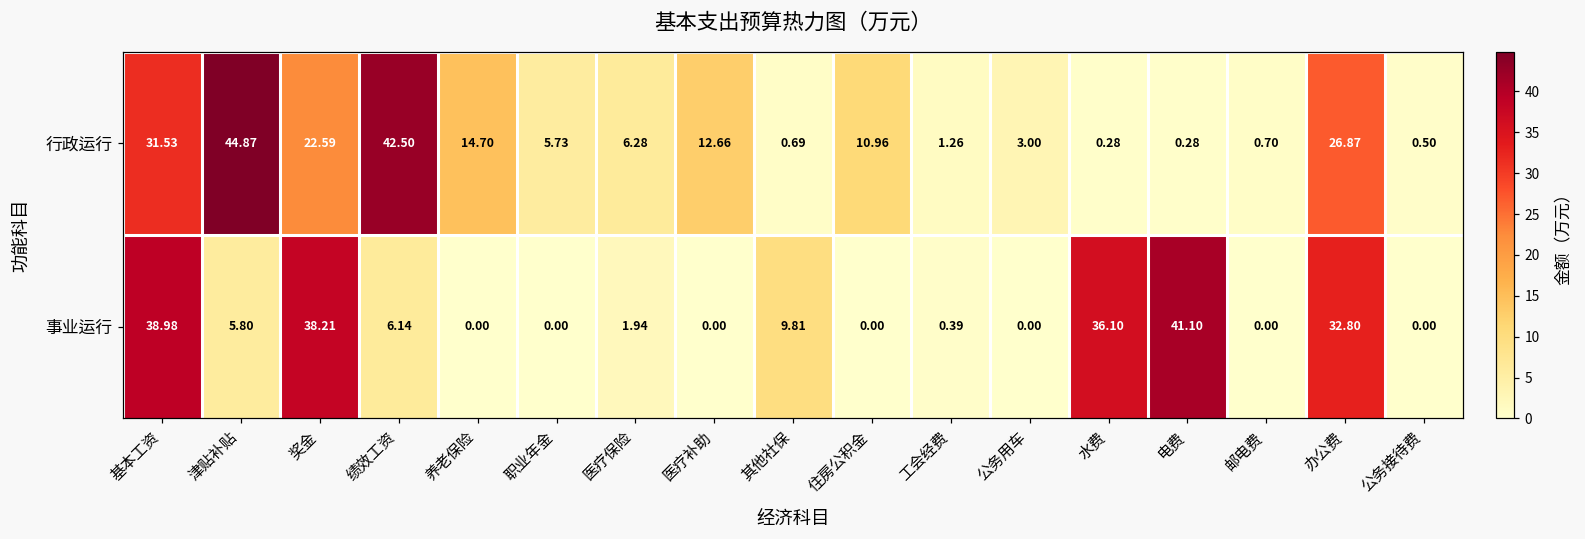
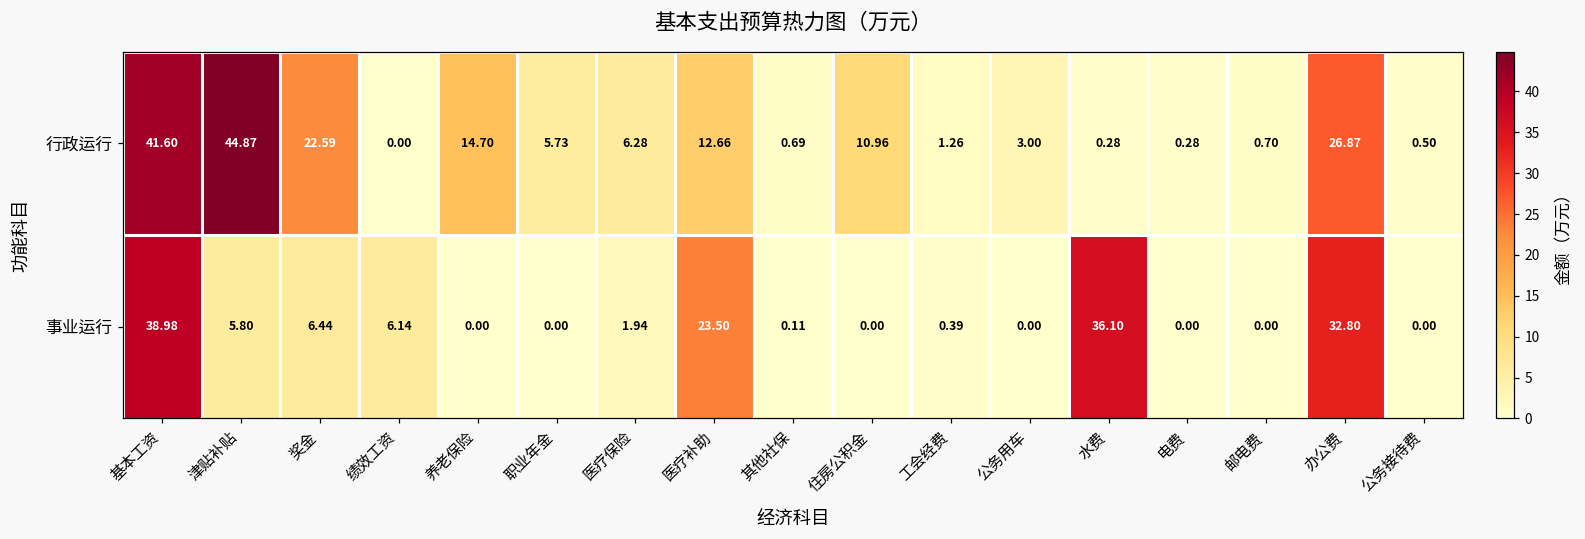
  {
    "行政运行": {
-     "基本工资": 31.53,
+     "基本工资": 41.60,
      "津贴补贴": 44.87,
      "奖金": 22.59,
-     "绩效工资": 42.50,
+     "绩效工资": 0.00,
      "养老保险": 14.70,
      "职业年金": 5.73,
      "医疗保险": 6.28,
      "医疗补助": 12.66,
      "其他社保": 0.69,
      "住房公积金": 10.96,
      "工会经费": 1.26,
      "公务用车": 3.00,
      "水费": 0.28,
      "电费": 0.28,
      "邮电费": 0.70,
      "办公费": 26.87,
      "公务接待费": 0.50
    },
    "事业运行": {
      "基本工资": 38.98,
      "津贴补贴": 5.80,
-     "奖金": 38.21,
+     "奖金": 6.44,
      "绩效工资": 6.14,
      "养老保险": 0.00,
      "职业年金": 0.00,
      "医疗保险": 1.94,
-     "医疗补助": 0.00,
-     "其他社保": 9.81,
+     "医疗补助": 23.50,
+     "其他社保": 0.11,
      "住房公积金": 0.00,
      "工会经费": 0.39,
      "公务用车": 0.00,
      "水费": 36.10,
-     "电费": 41.10,
+     "电费": 0.00,
      "邮电费": 0.00,
      "办公费": 32.80,
      "公务接待费": 0.00
    }
  }
